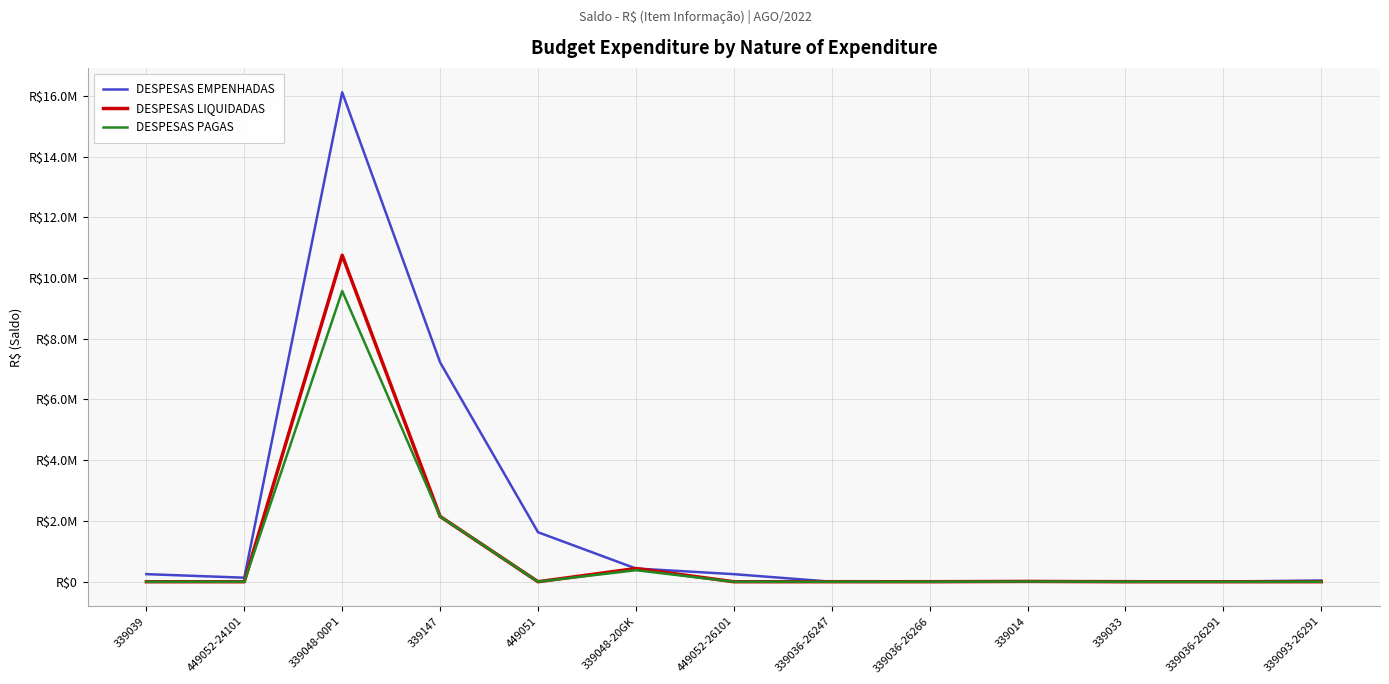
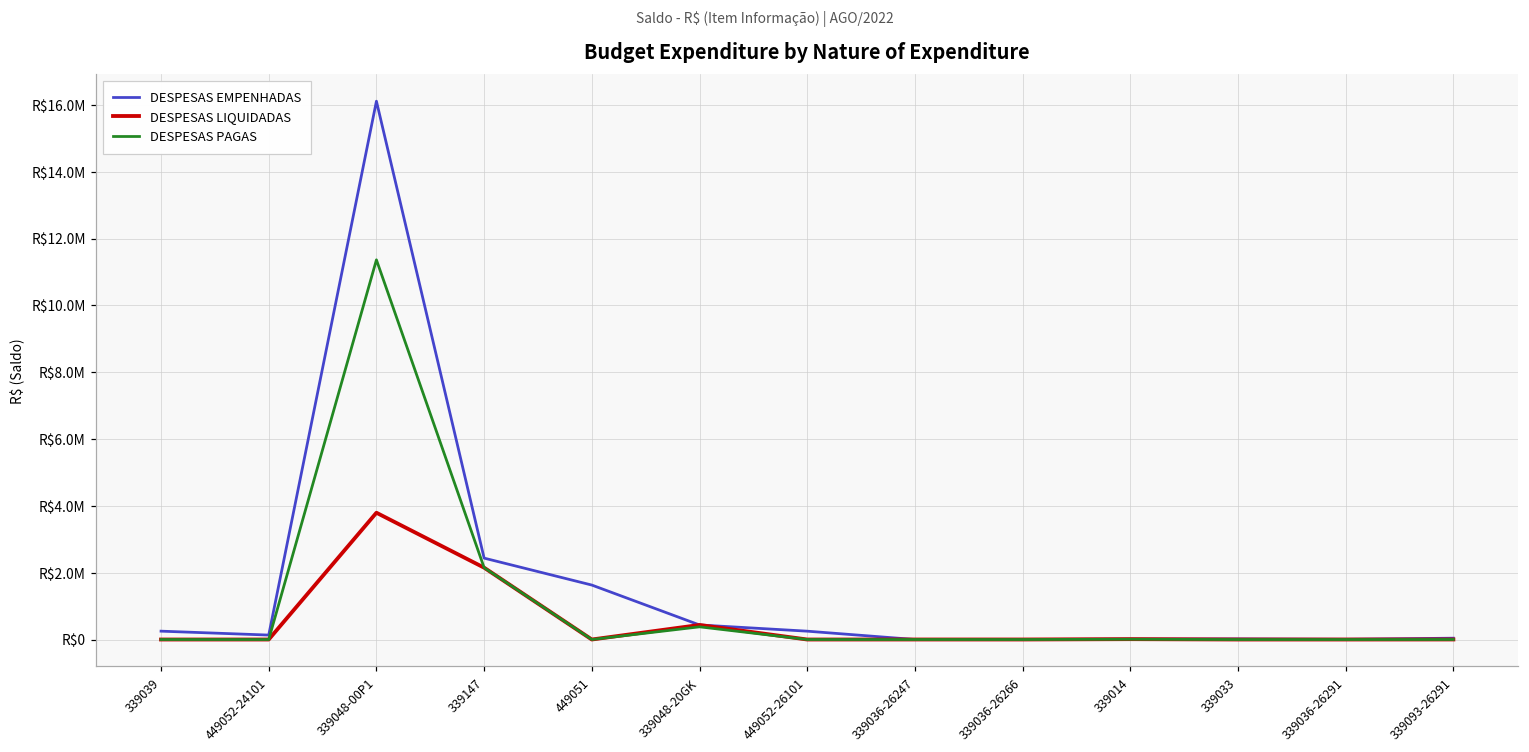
  {
    "DESPESAS EMPENHADAS": {
      "339039": "R$300000",
      "449052-24101": "R$100000",
      "339048-00P1": "R$16100000",
-     "339147": "R$7200000",
+     "339147": "R$2400000",
      "449051": "R$1600000",
      "449052-26101": "R$200000"
    },
    "DESPESAS LIQUIDADAS": {
-     "339048-00P1": "R$10800000"
+     "339048-00P1": "R$3800000"
    },
    "DESPESAS PAGAS": {
-     "339048-00P1": "R$9600000"
+     "339048-00P1": "R$11400000"
    }
  }
